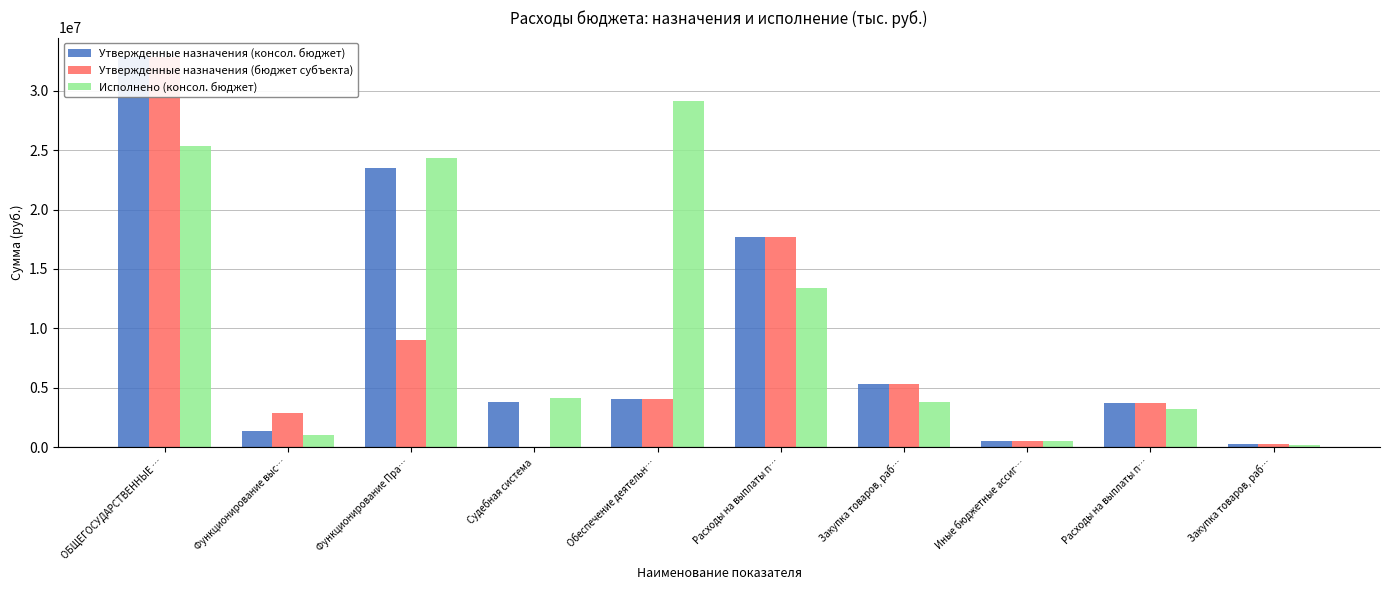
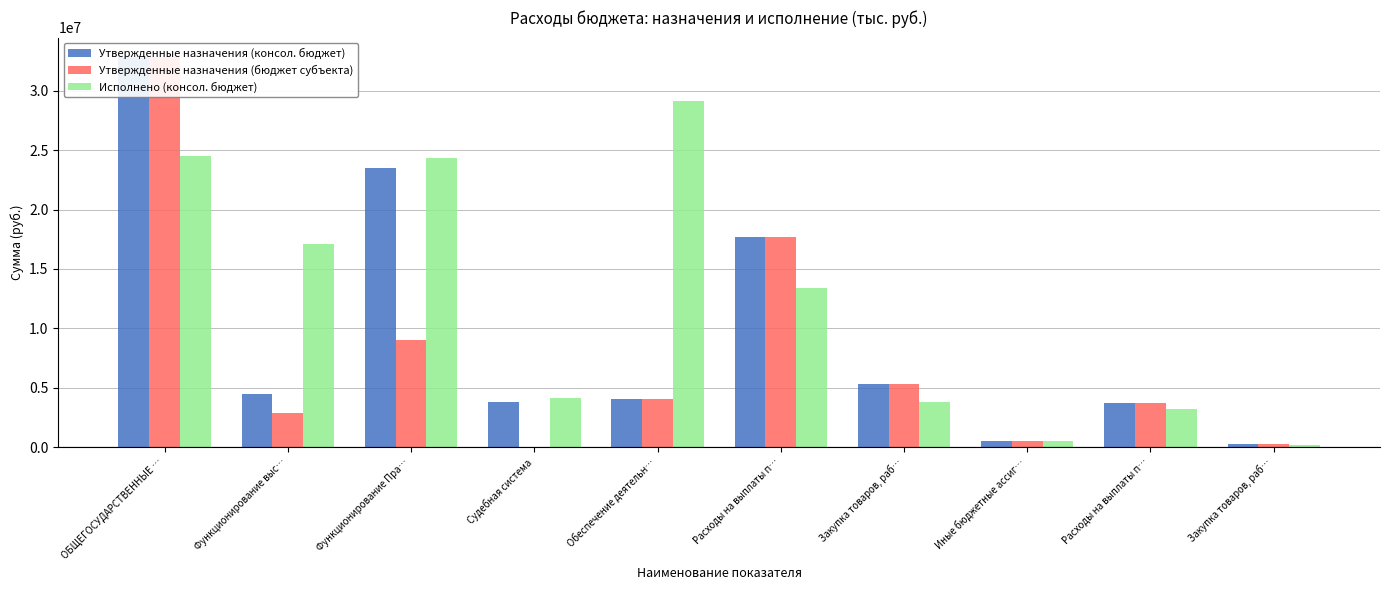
  {
    "Утвержденные назначения (консол. бюджет)": {
-     "Функционирование выс…": 1400000,
+     "Функционирование выс…": 4500000,
      "Функционирование Пра…": 23500000,
      "Судебная система": 3800000,
      "Обеспечение деятельн…": 4100000,
      "Иные бюджетные ассиг…": 500000
    },
    "Утвержденные назначения (бюджет субъекта)": {
      "Функционирование выс…": 2900000,
      "Функционирование Пра…": 9000000,
      "Обеспечение деятельн…": 4100000,
      "Иные бюджетные ассиг…": 500000
    },
    "Исполнено (консол. бюджет)": {
-     "ОБЩЕГОСУДАРСТВЕННЫЕ …": 25400000,
-     "Функционирование выс…": 1000000,
+     "ОБЩЕГОСУДАРСТВЕННЫЕ …": 24500000,
+     "Функционирование выс…": 17100000,
      "Функционирование Пра…": 24300000,
      "Судебная система": 4100000,
      "Обеспечение деятельн…": 29100000,
      "Иные бюджетные ассиг…": 500000
    }
  }
